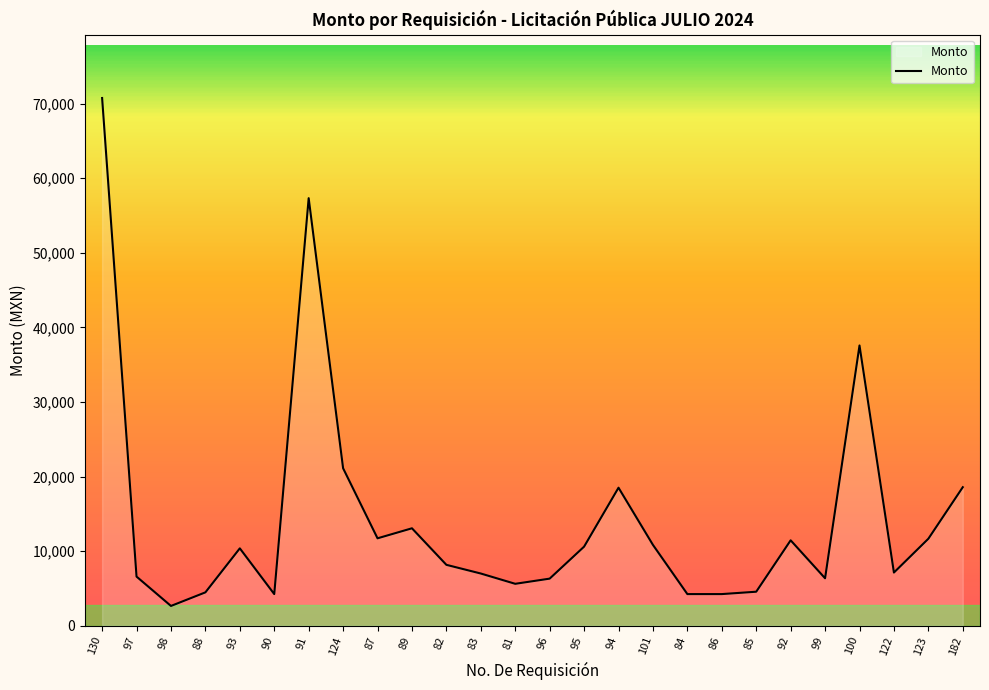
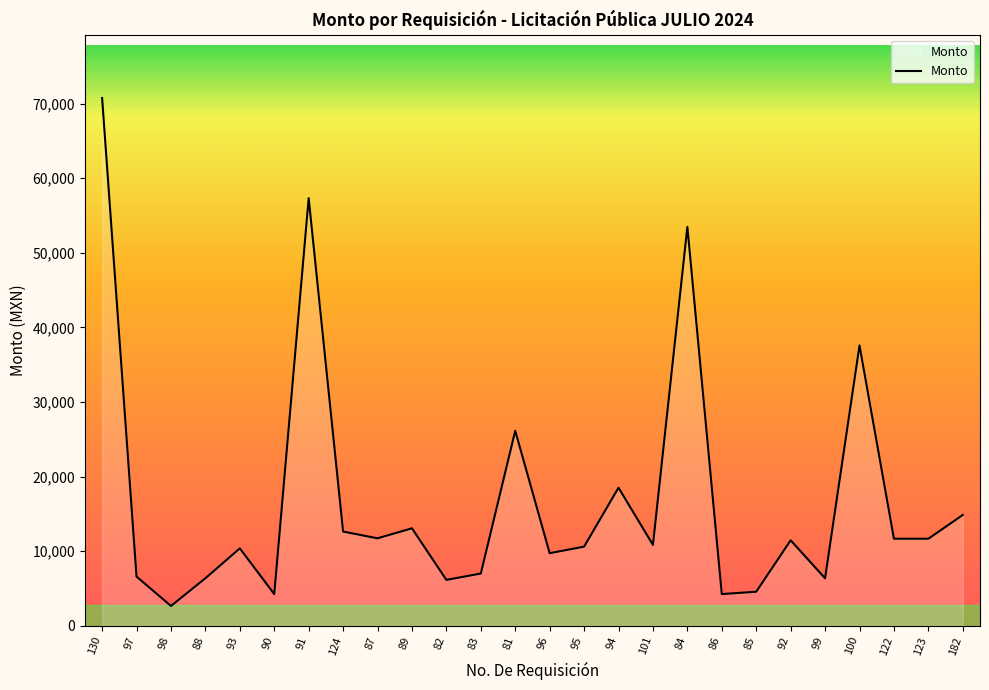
  {
    "130": "71,000",
    "97": "7,000",
-   "88": "4,000",
+   "88": "6,000",
    "93": "10,000",
    "90": "4,000",
    "91": "57,000",
-   "124": "21,000",
+   "124": "13,000",
    "87": "12,000",
    "89": "13,000",
-   "82": "8,000",
+   "82": "6,000",
    "83": "7,000",
-   "81": "6,000",
-   "96": "6,000",
+   "81": "26,000",
+   "96": "10,000",
    "95": "11,000",
    "94": "19,000",
    "101": "11,000",
-   "84": "4,000",
+   "84": "53,000",
    "86": "4,000",
    "85": "5,000",
    "92": "11,000",
    "99": "6,000",
    "100": "38,000",
-   "122": "7,000",
+   "122": "12,000",
    "123": "12,000",
-   "182": "19,000"
+   "182": "15,000"
  }
